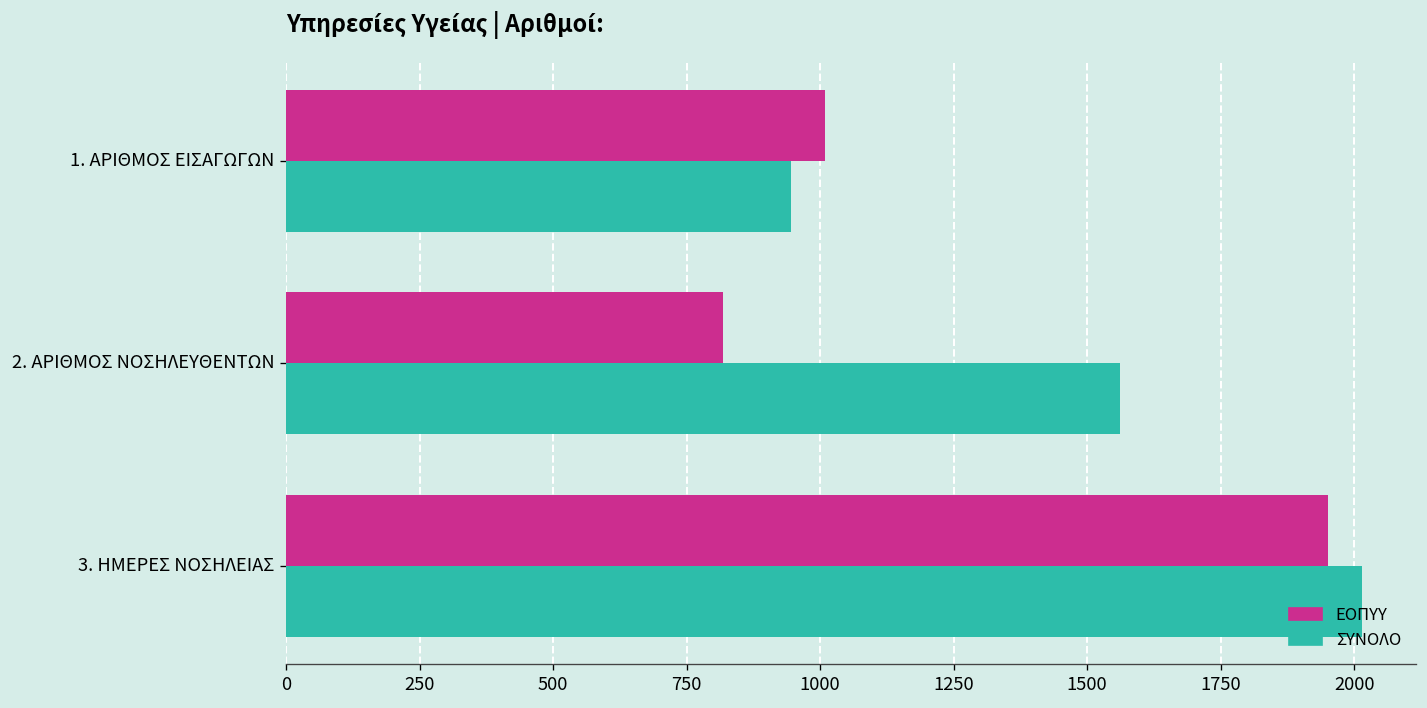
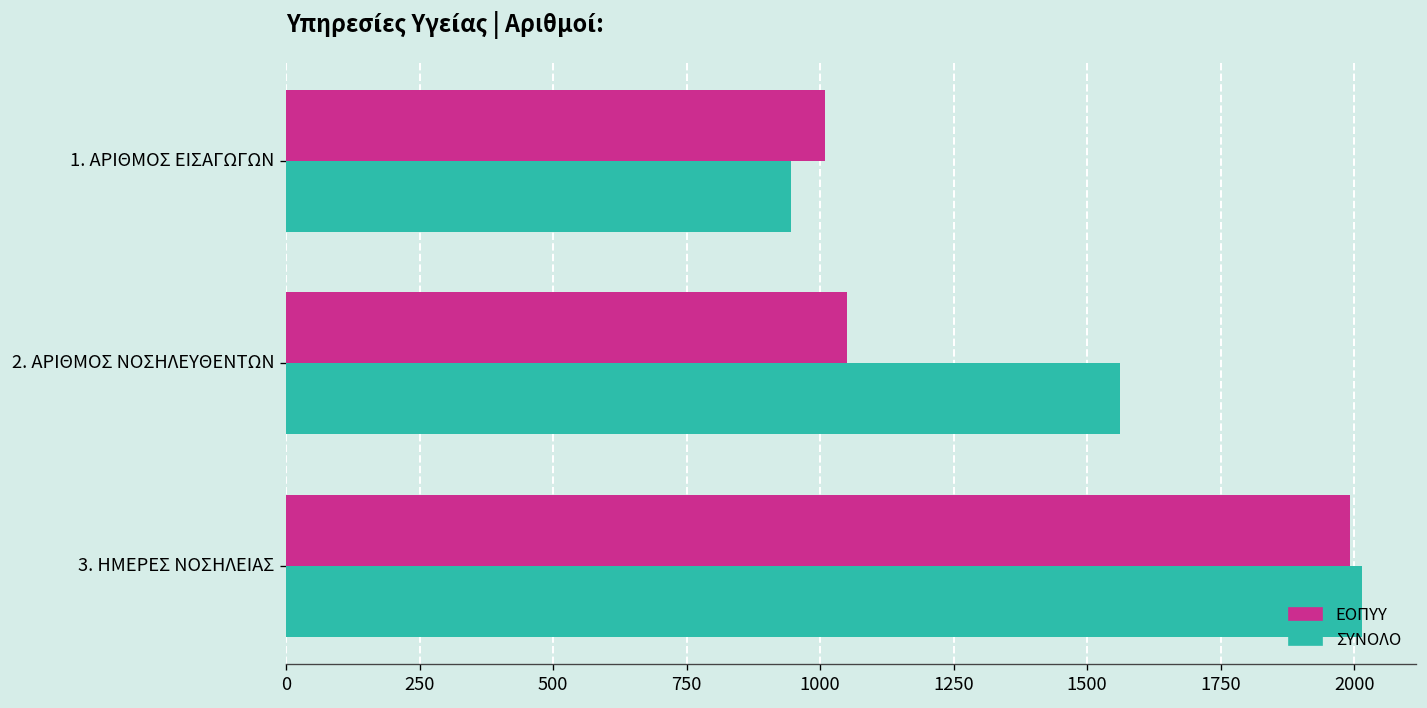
  {
    "ΕΟΠΥΥ": {
      "1. ΑΡΙΘΜΟΣ ΕΙΣΑΓΩΓΩΝ": 1010,
-     "2. ΑΡΙΘΜΟΣ ΝΟΣΗΛΕΥΘΕΝΤΩΝ": 820,
-     "3. ΗΜΕΡΕΣ ΝΟΣΗΛΕΙΑΣ": 1950
+     "2. ΑΡΙΘΜΟΣ ΝΟΣΗΛΕΥΘΕΝΤΩΝ": 1050,
+     "3. ΗΜΕΡΕΣ ΝΟΣΗΛΕΙΑΣ": 1990
    },
    "ΣΥΝΟΛΟ": {
      "1. ΑΡΙΘΜΟΣ ΕΙΣΑΓΩΓΩΝ": 950,
      "2. ΑΡΙΘΜΟΣ ΝΟΣΗΛΕΥΘΕΝΤΩΝ": 1560,
      "3. ΗΜΕΡΕΣ ΝΟΣΗΛΕΙΑΣ": 2020
    }
  }
